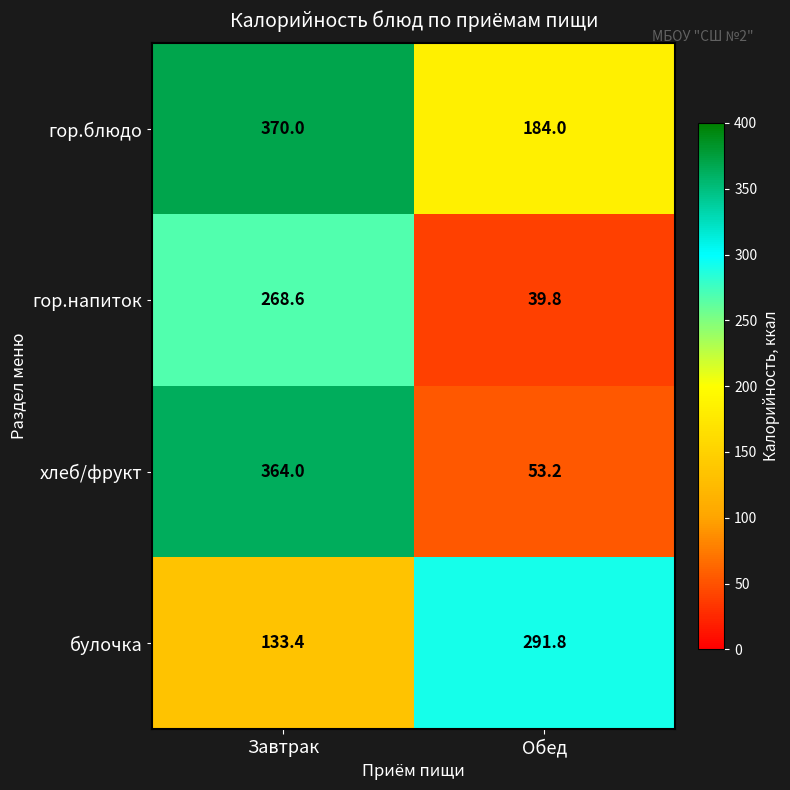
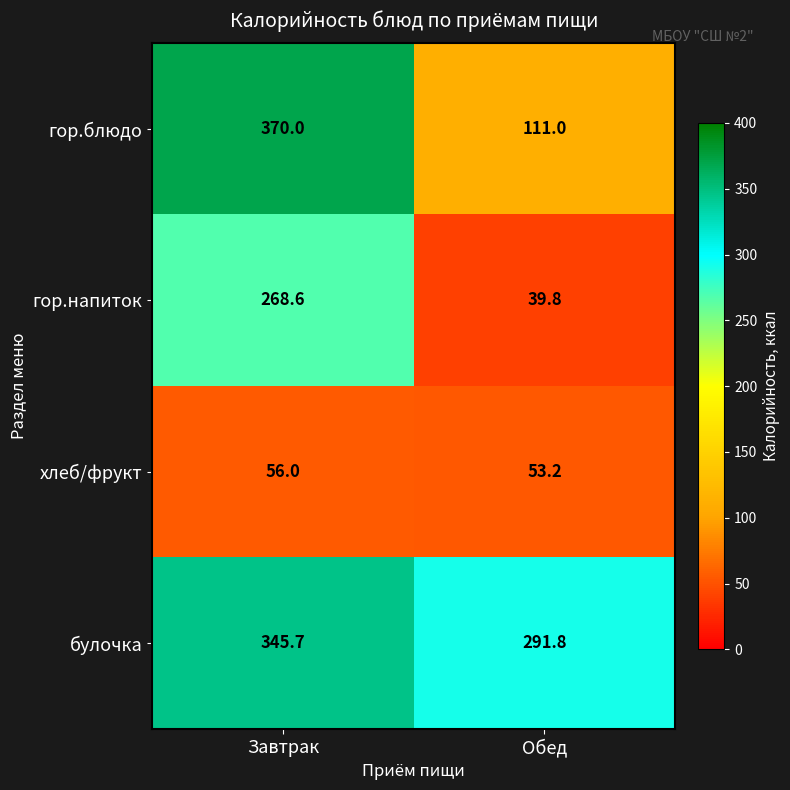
  {
    "гор.блюдо": {
      "Завтрак": 370.0,
-     "Обед": 184.0
+     "Обед": 111.0
    },
    "гор.напиток": {
      "Завтрак": 268.6,
      "Обед": 39.8
    },
    "хлеб/фрукт": {
-     "Завтрак": 364.0,
+     "Завтрак": 56.0,
      "Обед": 53.2
    },
    "булочка": {
-     "Завтрак": 133.4,
+     "Завтрак": 345.7,
      "Обед": 291.8
    }
  }
